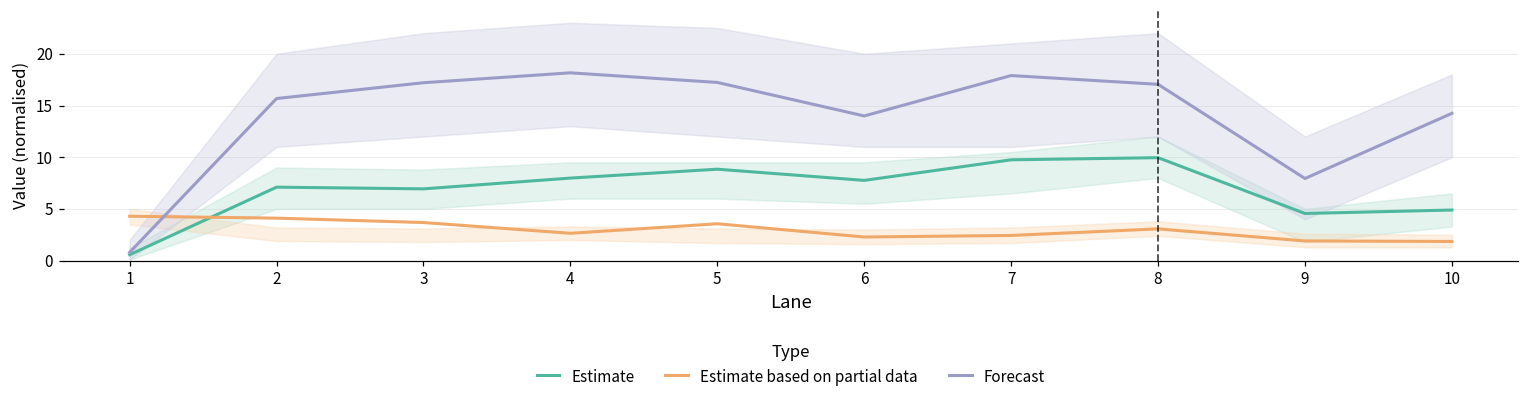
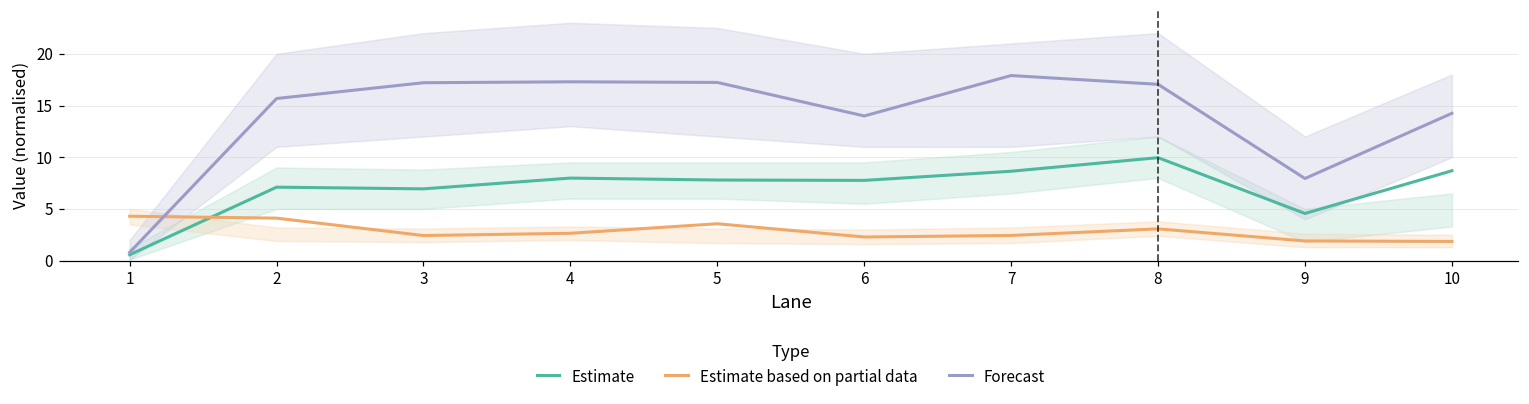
  {
    "Estimate": {
      "2": 7,
      "3": 7,
      "4": 8,
-     "5": 9,
+     "5": 8,
      "6": 8,
-     "7": 10,
+     "7": 9,
      "8": 10,
      "9": 5,
-     "10": 5
+     "10": 9
    },
    "Estimate based on partial data": {
      "1": 4,
      "2": 4,
-     "3": 4,
+     "3": 2,
      "4": 3,
      "5": 4,
      "6": 2,
      "7": 2,
      "8": 3,
      "9": 2,
      "10": 2
    },
    "Forecast": {
      "2": 16,
      "3": 17,
-     "4": 18,
+     "4": 17,
      "5": 17,
      "6": 14,
      "7": 18,
      "8": 17,
      "9": 8,
      "10": 14
    }
  }
